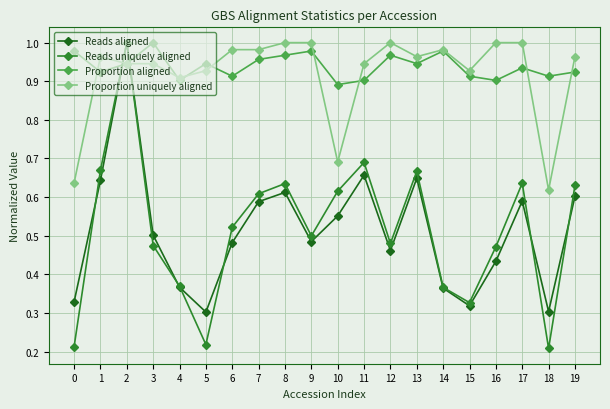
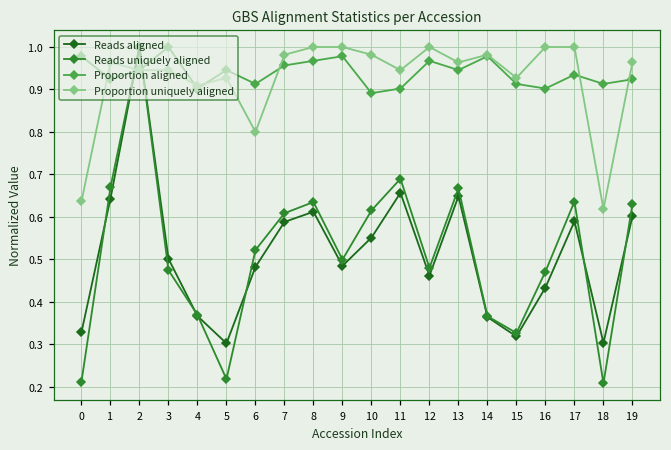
  {
    "Proportion uniquely aligned": {
      "0": 0.64,
-     "6": 0.98,
+     "6": 0.80,
      "7": 0.98,
      "8": 1.00,
      "9": 1.00,
-     "10": 0.69,
+     "10": 0.98,
      "11": 0.95,
      "12": 1.00,
      "13": 0.96,
      "15": 0.93,
      "16": 1.00,
      "17": 1.00,
      "18": 0.62,
      "19": 0.96
    }
  }
